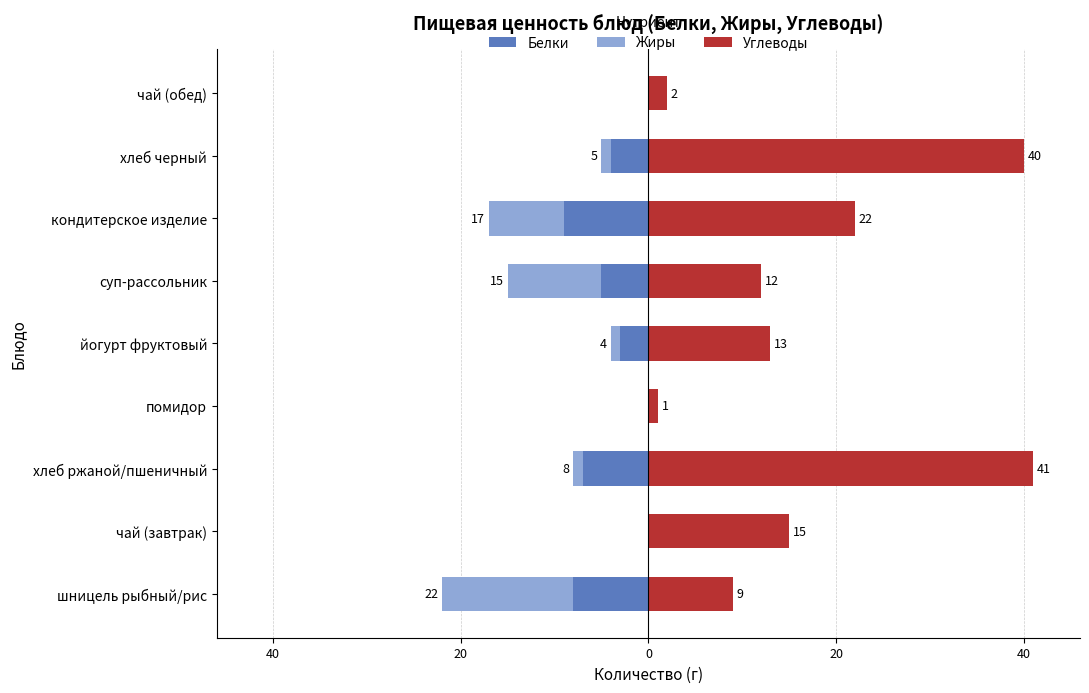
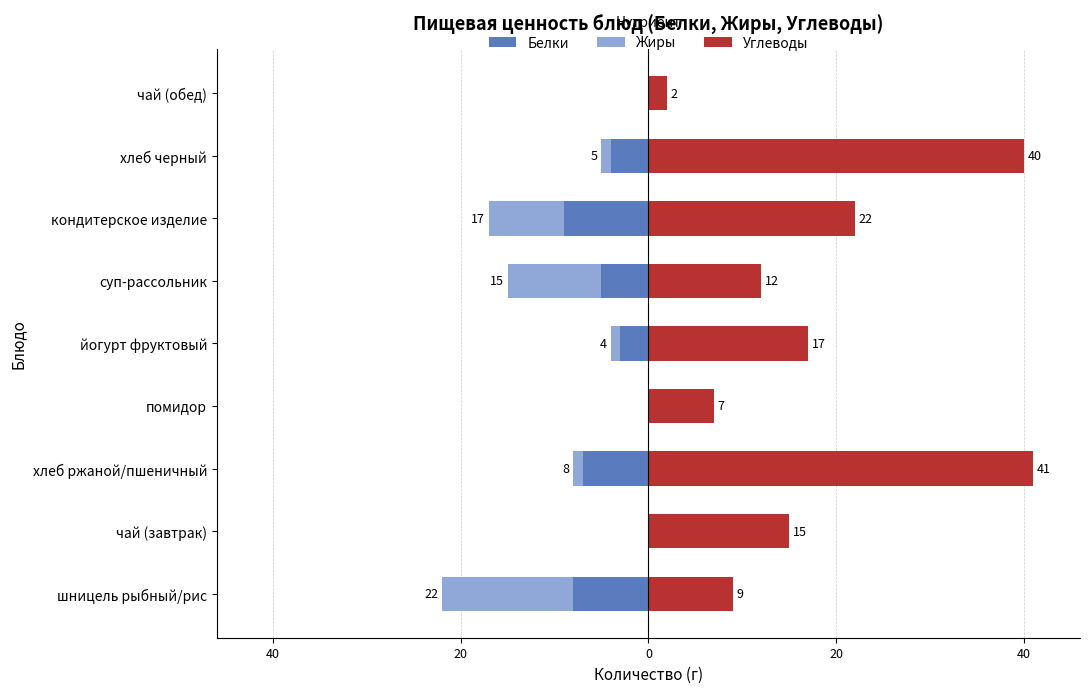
  {
    "Углеводы": {
      "чай (обед)": 2,
      "хлеб черный": 40,
      "кондитерское изделие": 22,
      "суп-рассольник": 12,
-     "йогурт фруктовый": 13,
-     "помидор": 1,
+     "йогурт фруктовый": 17,
+     "помидор": 7,
      "хлеб ржаной/пшеничный": 41,
      "чай (завтрак)": 15,
      "шницель рыбный/рис": 9
    }
  }
